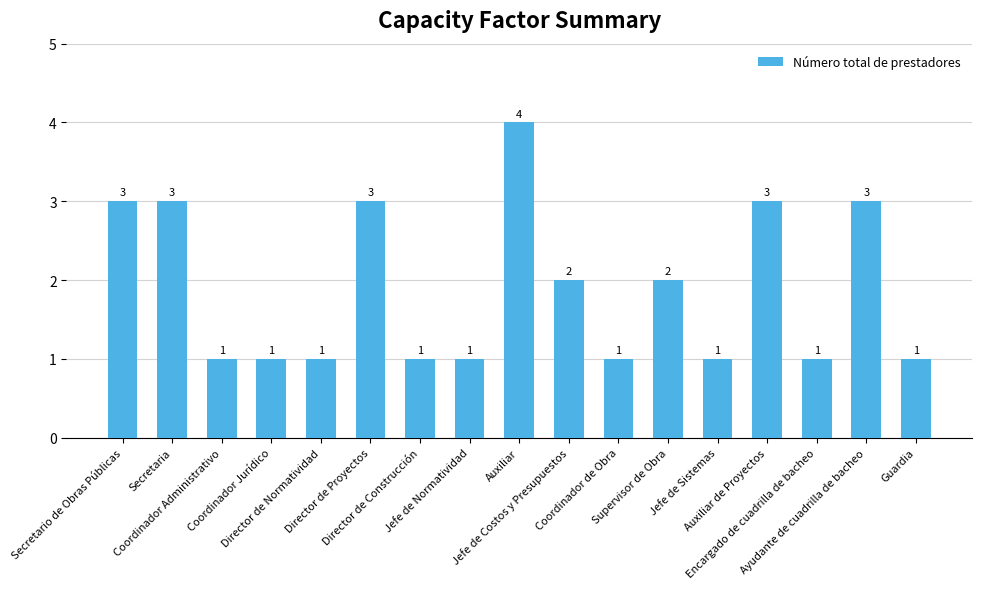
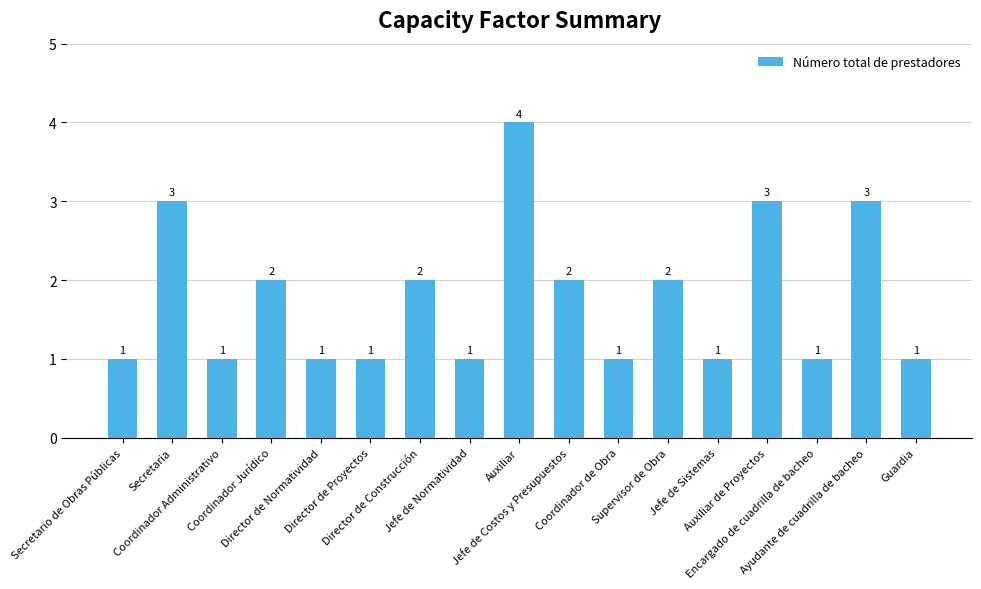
  {
-   "Secretario de Obras Públicas": 3,
+   "Secretario de Obras Públicas": 1,
    "Secretaria": 3,
    "Coordinador Administrativo": 1,
-   "Coordinador Jurídico": 1,
+   "Coordinador Jurídico": 2,
    "Director de Normatividad": 1,
-   "Director de Proyectos": 3,
-   "Director de Construcción": 1,
+   "Director de Proyectos": 1,
+   "Director de Construcción": 2,
    "Jefe de Normatividad": 1,
    "Auxiliar": 4,
    "Jefe de Costos y Presupuestos": 2,
    "Coordinador de Obra": 1,
    "Supervisor de Obra": 2,
    "Jefe de Sistemas": 1,
    "Auxiliar de Proyectos": 3,
    "Encargado de cuadrilla de bacheo": 1,
    "Ayudante de cuadrilla de bacheo": 3,
    "Guardia": 1
  }
